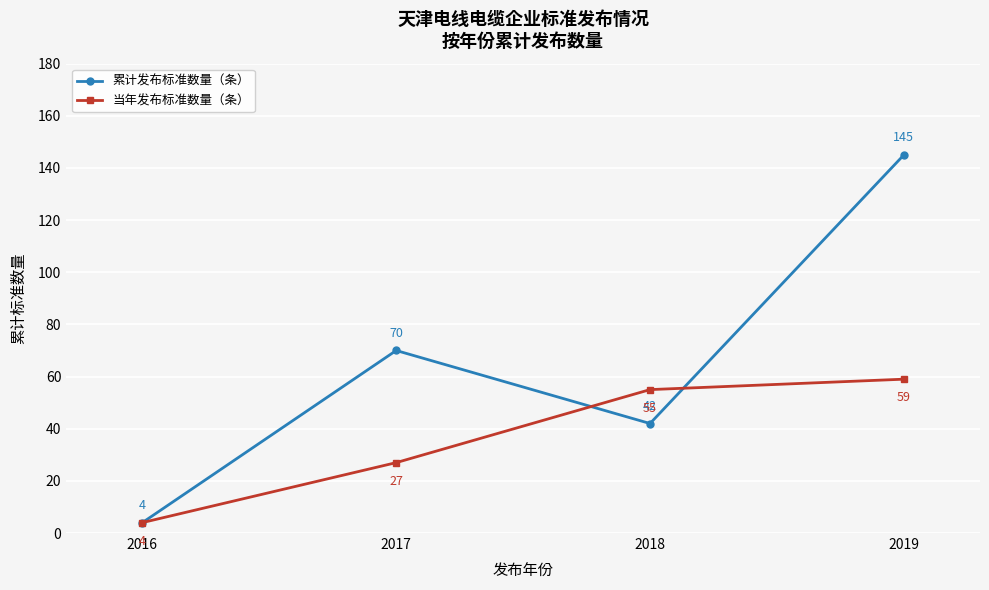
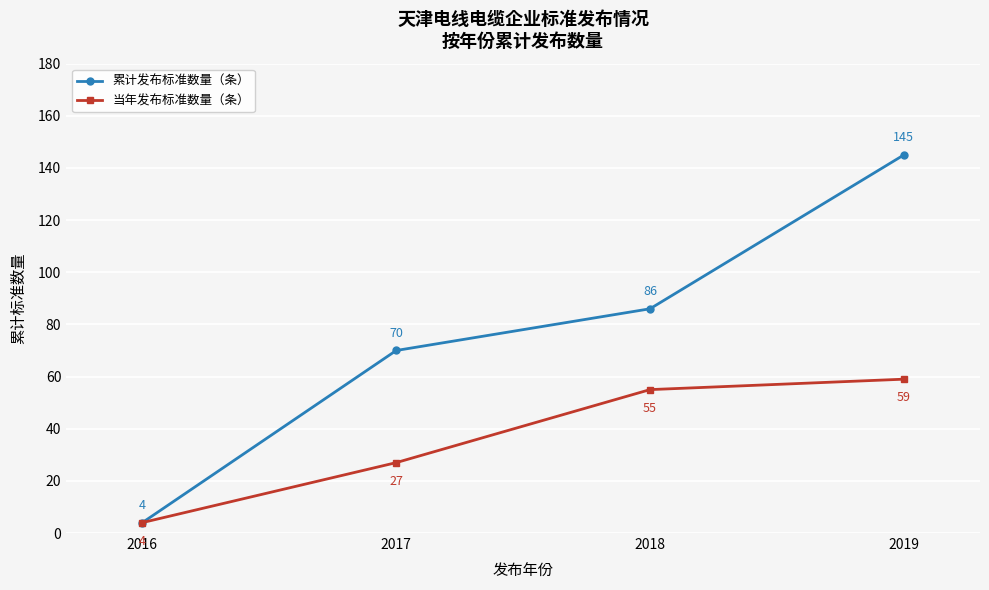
  {
    "累计发布标准数量（条）": {
      "2017": 70,
-     "2018": 42,
+     "2018": 86,
      "2019": 145
    },
    "当年发布标准数量（条）": {
      "2017": 27,
      "2019": 59
    }
  }
